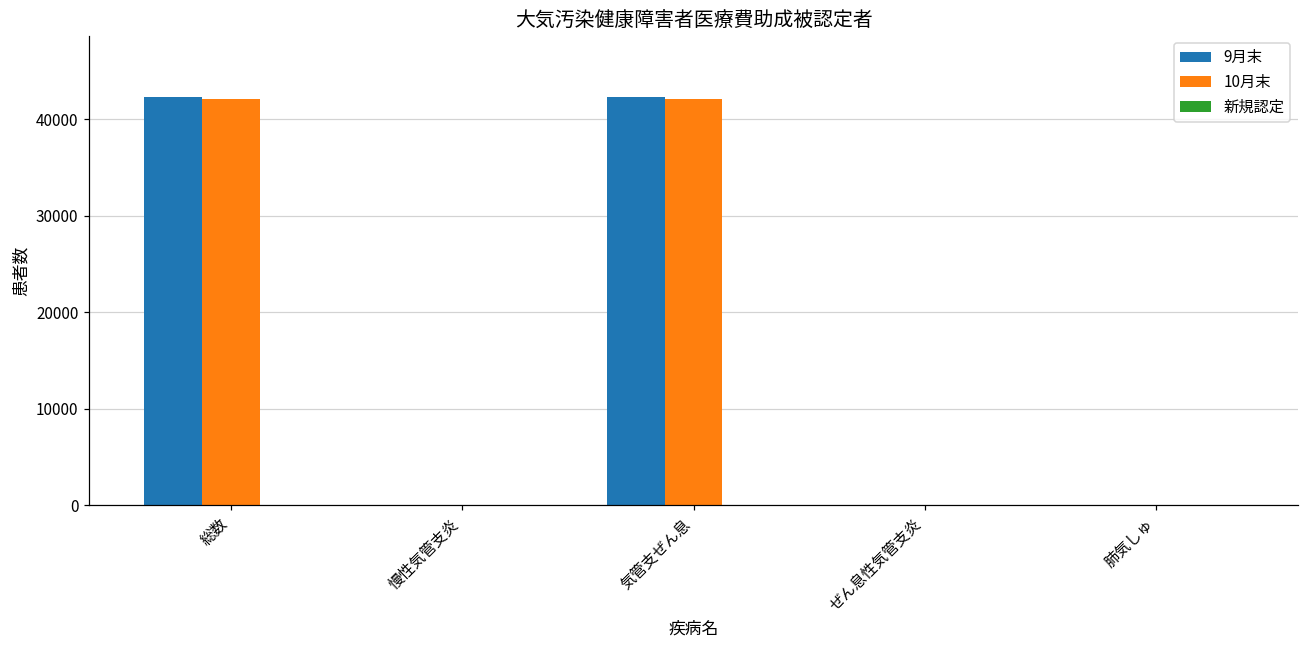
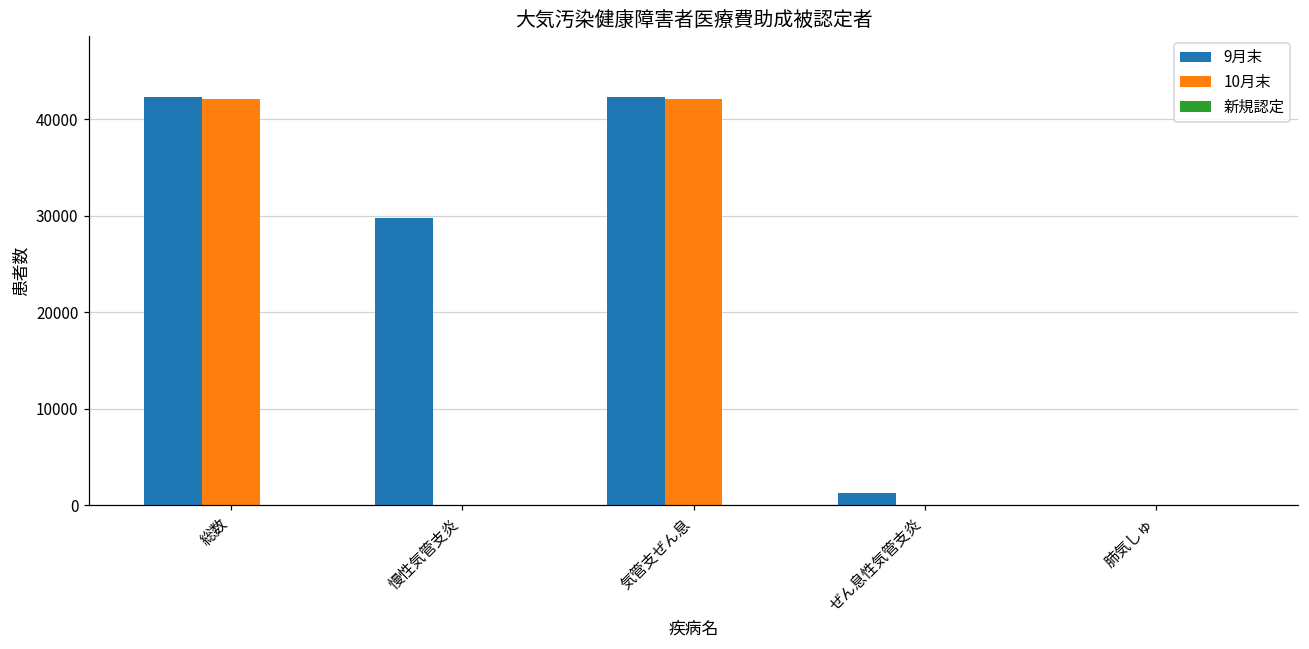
  {
    "9月末": {
      "総数": 42000,
-     "慢性気管支炎": 0,
+     "慢性気管支炎": 30000,
      "気管支ぜん息": 42000,
-     "ぜん息性気管支炎": 0,
+     "ぜん息性気管支炎": 1000,
      "肺気しゅ": 0
    },
    "10月末": {
      "総数": 42000,
      "慢性気管支炎": 0,
      "気管支ぜん息": 42000,
      "ぜん息性気管支炎": 0,
      "肺気しゅ": 0
    },
    "新規認定": {
      "慢性気管支炎": 0,
      "ぜん息性気管支炎": 0,
      "肺気しゅ": 0
    }
  }
